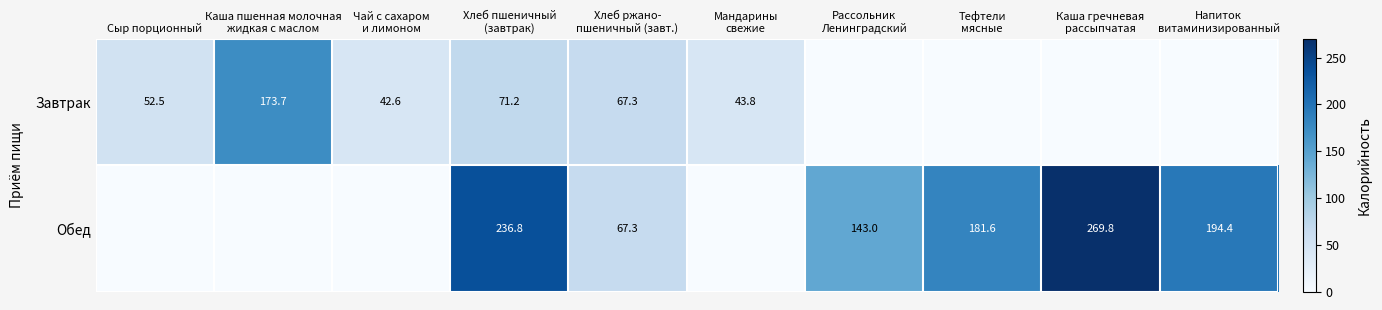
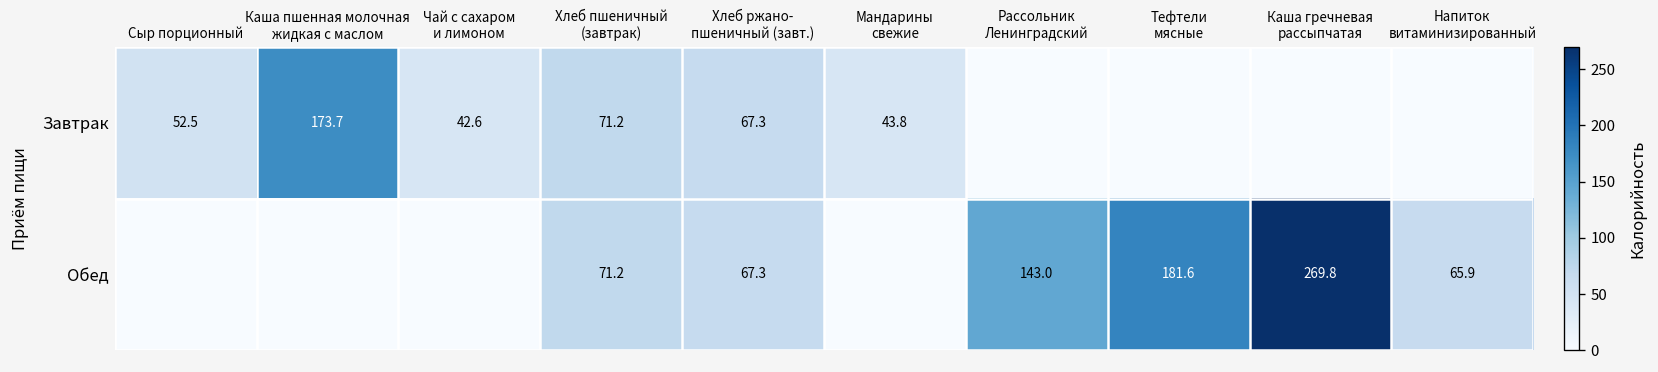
  {
    "Завтрак": {
      "Сыр порционный": 52.5,
      "Каша пшенная молочная жидкая с маслом": 173.7,
      "Чай с сахаром и лимоном": 42.6,
      "Хлеб пшеничный (завтрак)": 71.2,
      "Хлеб ржано- пшеничный (завт.)": 67.3,
      "Мандарины свежие": 43.8
    },
    "Обед": {
-     "Хлеб пшеничный (завтрак)": 236.8,
+     "Хлеб пшеничный (завтрак)": 71.2,
      "Хлеб ржано- пшеничный (завт.)": 67.3,
      "Рассольник Ленинградский": 143.0,
      "Тефтели мясные": 181.6,
      "Каша гречневая рассыпчатая": 269.8,
-     "Напиток витаминизированный": 194.4
+     "Напиток витаминизированный": 65.9
    }
  }
